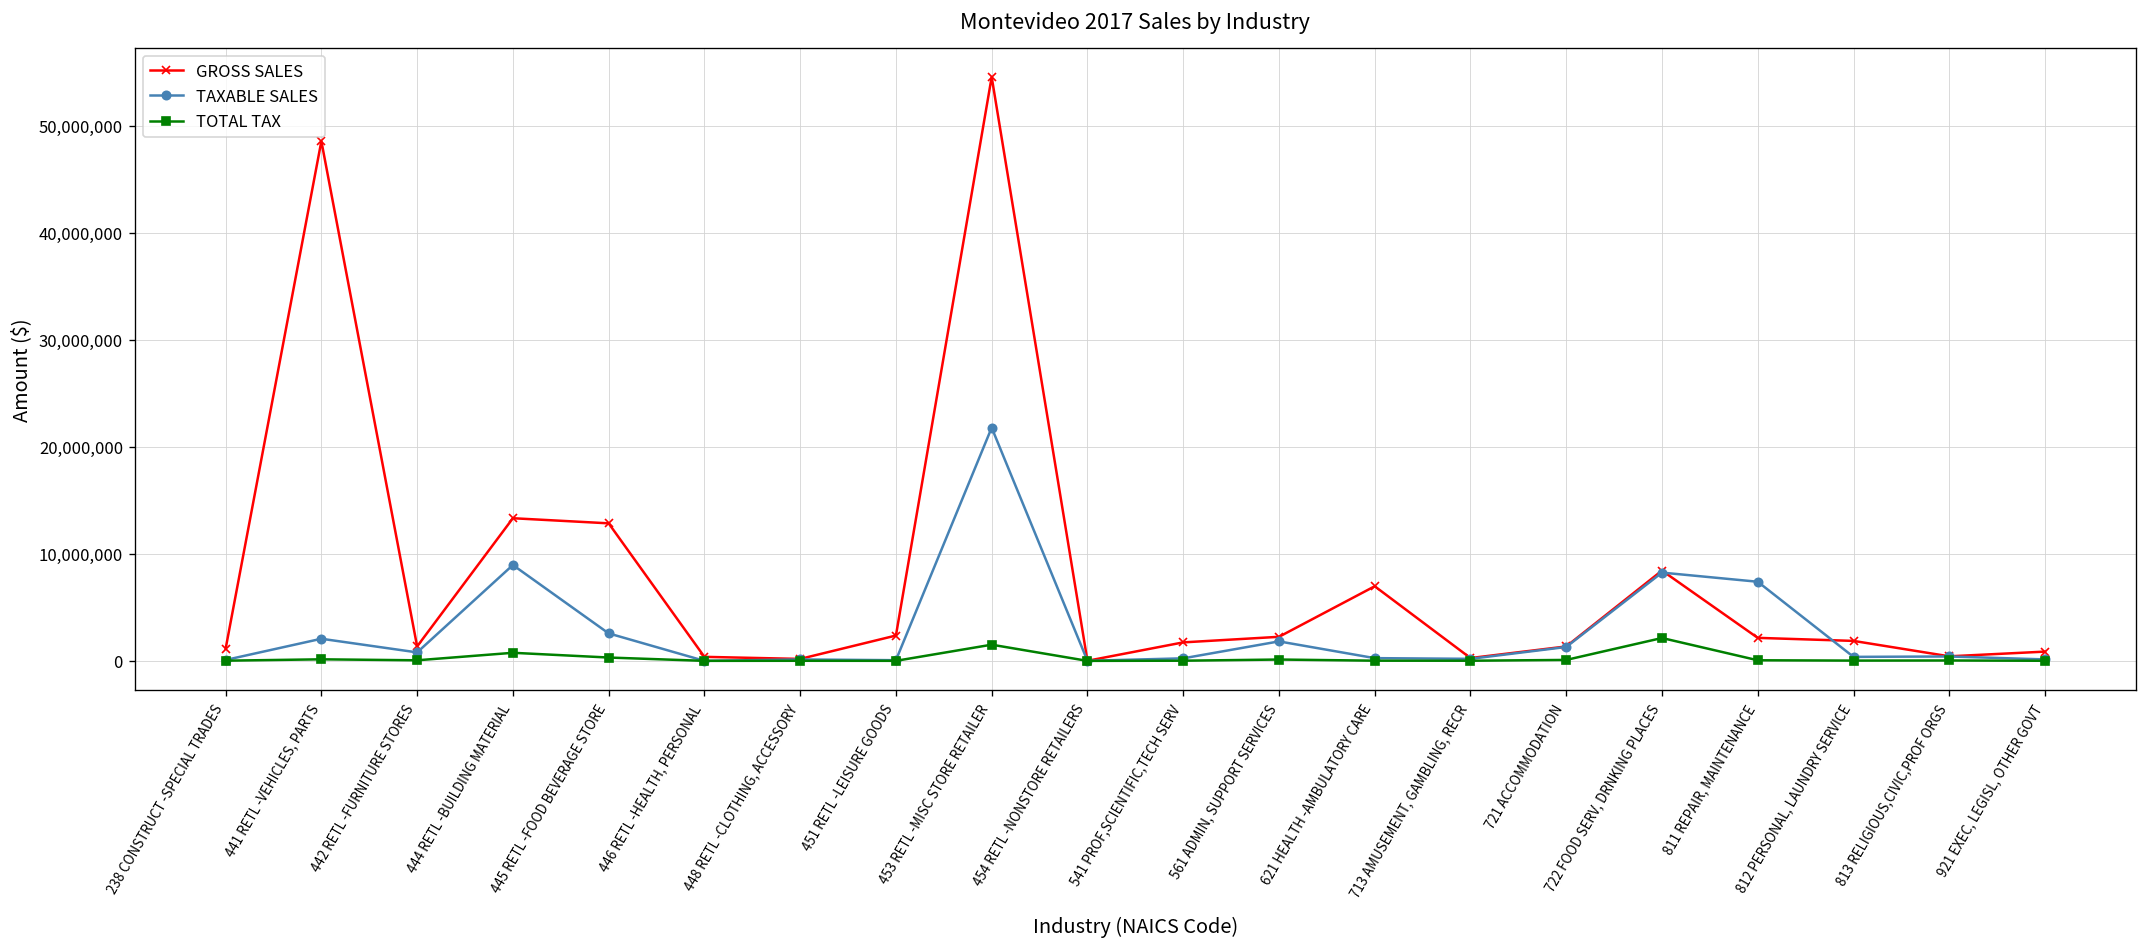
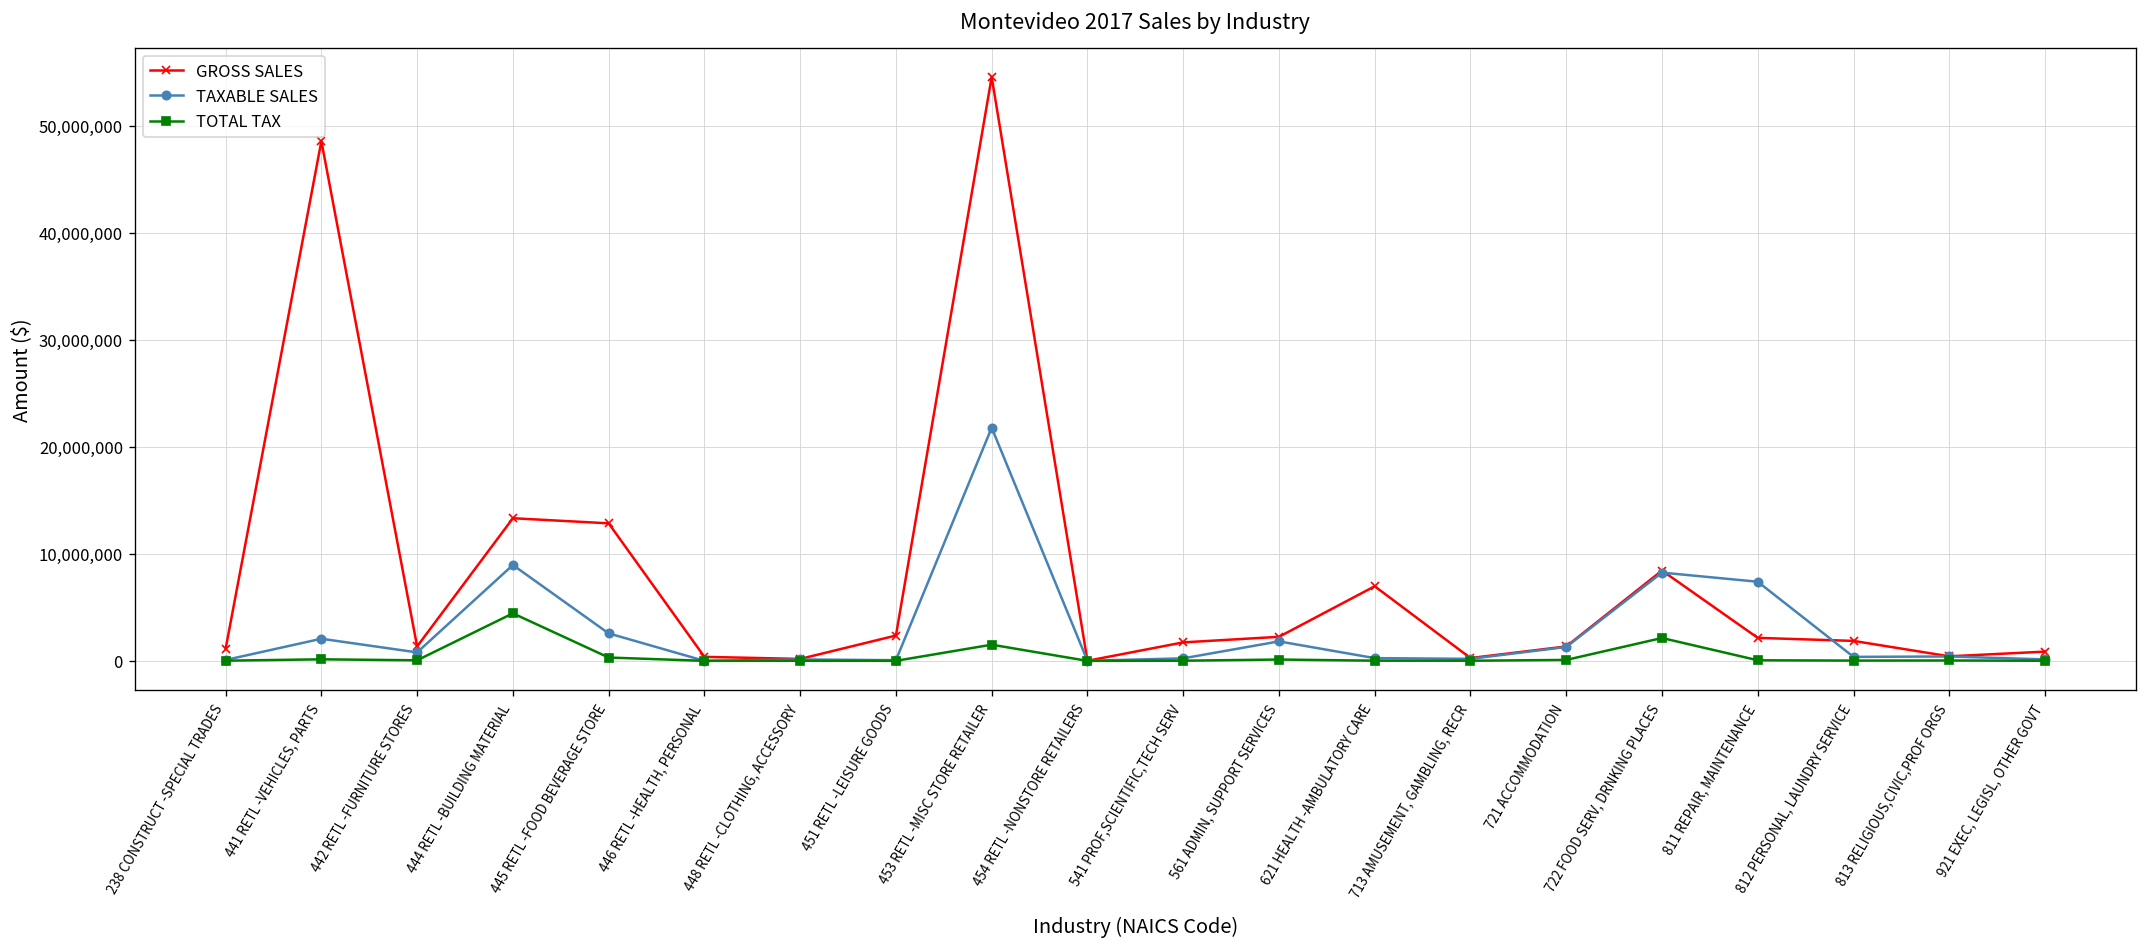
  {
    "GROSS SALES": {
      "238 CONSTRUCT -SPECIAL TRADES": "1,000,000",
      "441 RETL -VEHICLES, PARTS": "49,000,000",
      "442 RETL -FURNITURE STORES": "1,000,000",
      "444 RETL -BUILDING MATERIAL": "13,000,000",
      "445 RETL -FOOD BEVERAGE STORE": "13,000,000",
      "446 RETL -HEALTH, PERSONAL": "0",
      "451 RETL -LEISURE GOODS": "2,000,000",
      "453 RETL -MISC STORE RETAILER": "55,000,000",
      "541 PROF,SCIENTIFIC,TECH SERV": "2,000,000",
      "561 ADMIN, SUPPORT SERVICES": "2,000,000",
      "621 HEALTH -AMBULATORY CARE": "7,000,000",
      "811 REPAIR, MAINTENANCE": "2,000,000",
      "812 PERSONAL, LAUNDRY SERVICE": "2,000,000",
      "921 EXEC, LEGISL, OTHER GOVT": "1,000,000"
    },
    "TAXABLE SALES": {
      "441 RETL -VEHICLES, PARTS": "2,000,000",
      "442 RETL -FURNITURE STORES": "1,000,000",
      "444 RETL -BUILDING MATERIAL": "9,000,000",
      "445 RETL -FOOD BEVERAGE STORE": "3,000,000",
      "453 RETL -MISC STORE RETAILER": "22,000,000",
      "561 ADMIN, SUPPORT SERVICES": "2,000,000",
      "811 REPAIR, MAINTENANCE": "7,000,000",
      "812 PERSONAL, LAUNDRY SERVICE": "0"
    },
    "TOTAL TAX": {
      "441 RETL -VEHICLES, PARTS": "0",
      "442 RETL -FURNITURE STORES": "0",
-     "444 RETL -BUILDING MATERIAL": "1,000,000",
+     "444 RETL -BUILDING MATERIAL": "4,000,000",
      "445 RETL -FOOD BEVERAGE STORE": "0",
      "453 RETL -MISC STORE RETAILER": "2,000,000",
      "561 ADMIN, SUPPORT SERVICES": "0",
      "721 ACCOMMODATION": "0",
      "722 FOOD SERV, DRNKING PLACES": "2,000,000",
      "811 REPAIR, MAINTENANCE": "0",
      "812 PERSONAL, LAUNDRY SERVICE": "0",
      "813 RELIGIOUS,CIVIC,PROF ORGS": "0"
    }
  }
